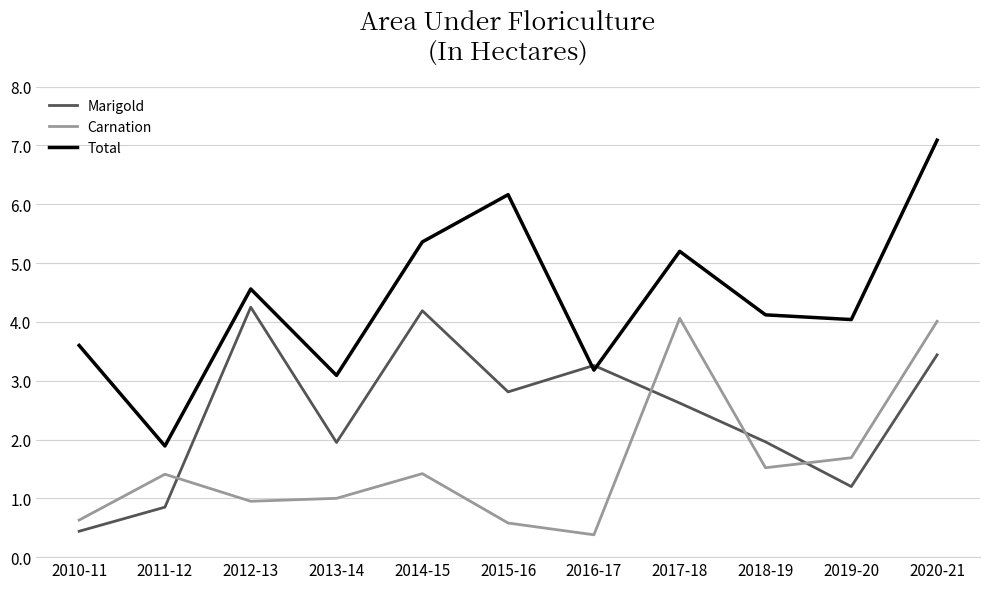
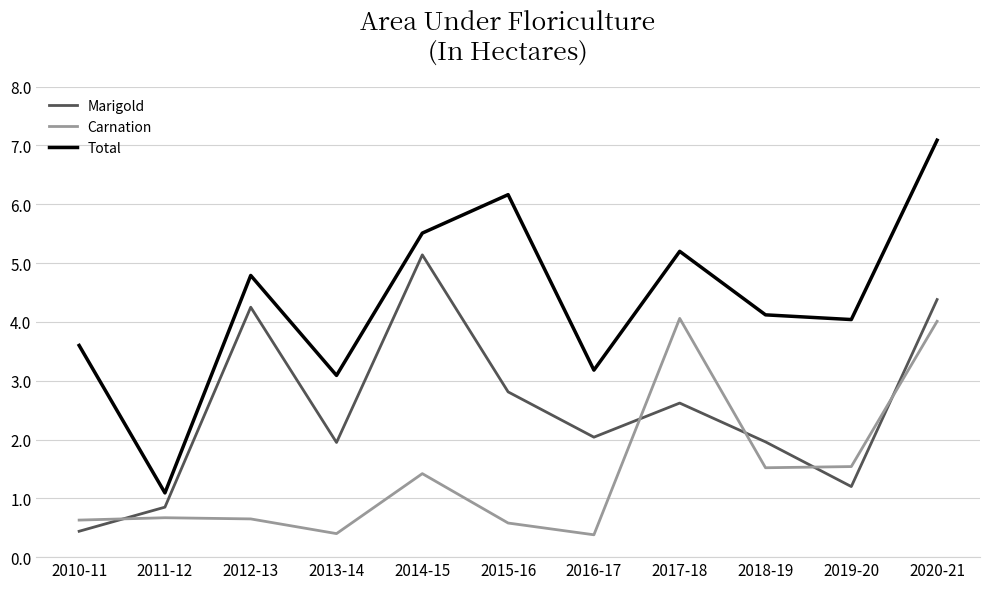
  {
    "Marigold": {
      "2010-11": 0.4,
      "2011-12": 0.9,
      "2012-13": 4.3,
      "2013-14": 2.0,
-     "2014-15": 4.2,
+     "2014-15": 5.1,
      "2015-16": 2.8,
-     "2016-17": 3.3,
+     "2016-17": 2.0,
      "2017-18": 2.6,
      "2018-19": 2.0,
      "2019-20": 1.2,
-     "2020-21": 3.4
+     "2020-21": 4.4
    },
    "Carnation": {
      "2010-11": 0.6,
-     "2011-12": 1.4,
-     "2012-13": 1.0,
-     "2013-14": 1.0,
+     "2011-12": 0.7,
+     "2012-13": 0.7,
+     "2013-14": 0.4,
      "2014-15": 1.4,
      "2015-16": 0.6,
      "2016-17": 0.4,
      "2017-18": 4.1,
      "2018-19": 1.5,
-     "2019-20": 1.7,
+     "2019-20": 1.5,
      "2020-21": 4.0
    },
    "Total": {
      "2010-11": 3.6,
-     "2011-12": 1.9,
-     "2012-13": 4.6,
+     "2011-12": 1.1,
+     "2012-13": 4.8,
      "2013-14": 3.1,
-     "2014-15": 5.4,
+     "2014-15": 5.5,
      "2015-16": 6.2,
      "2016-17": 3.2,
      "2017-18": 5.2,
      "2018-19": 4.1,
      "2019-20": 4.0,
      "2020-21": 7.1
    }
  }
